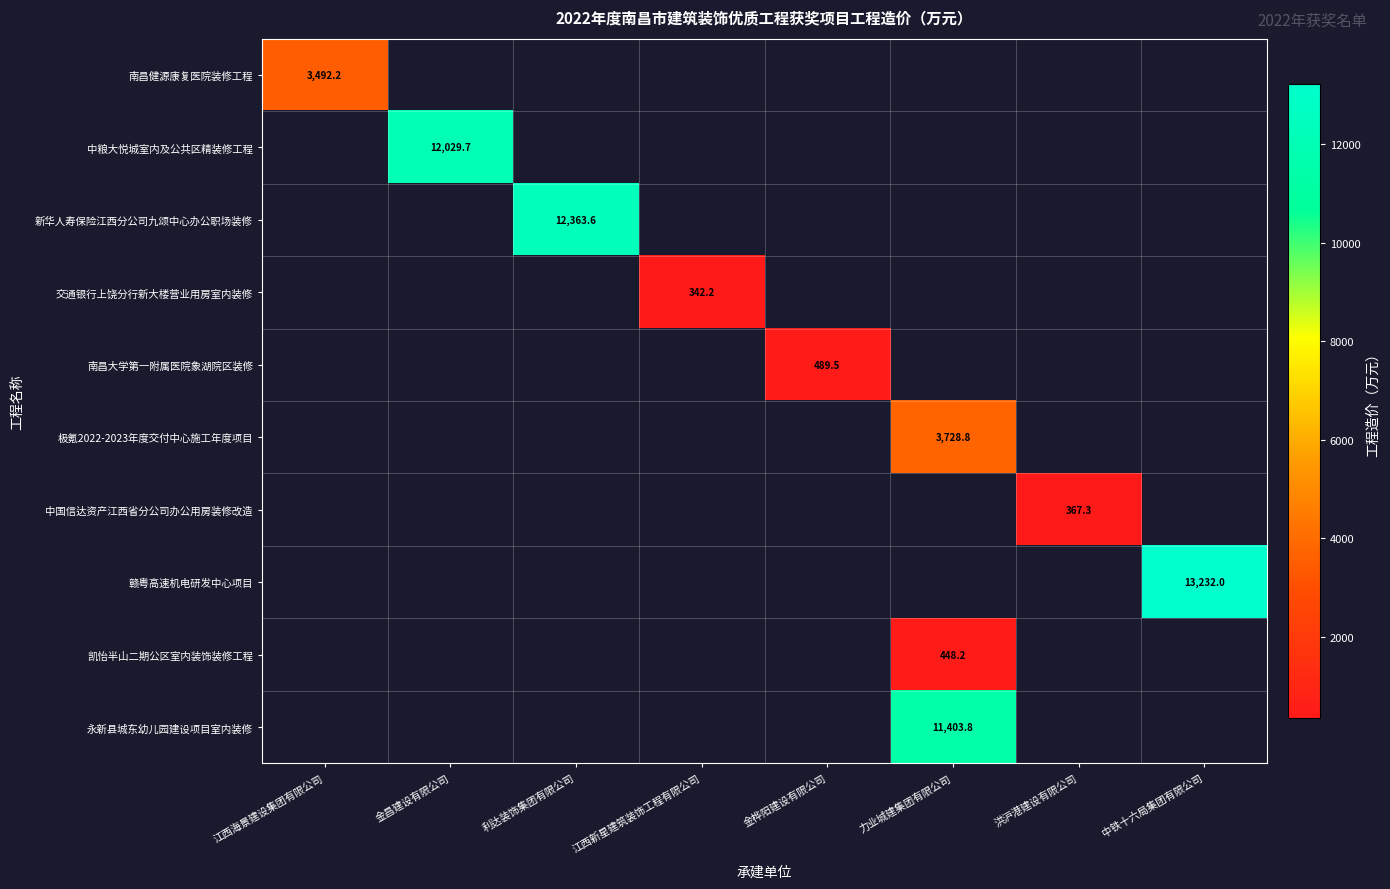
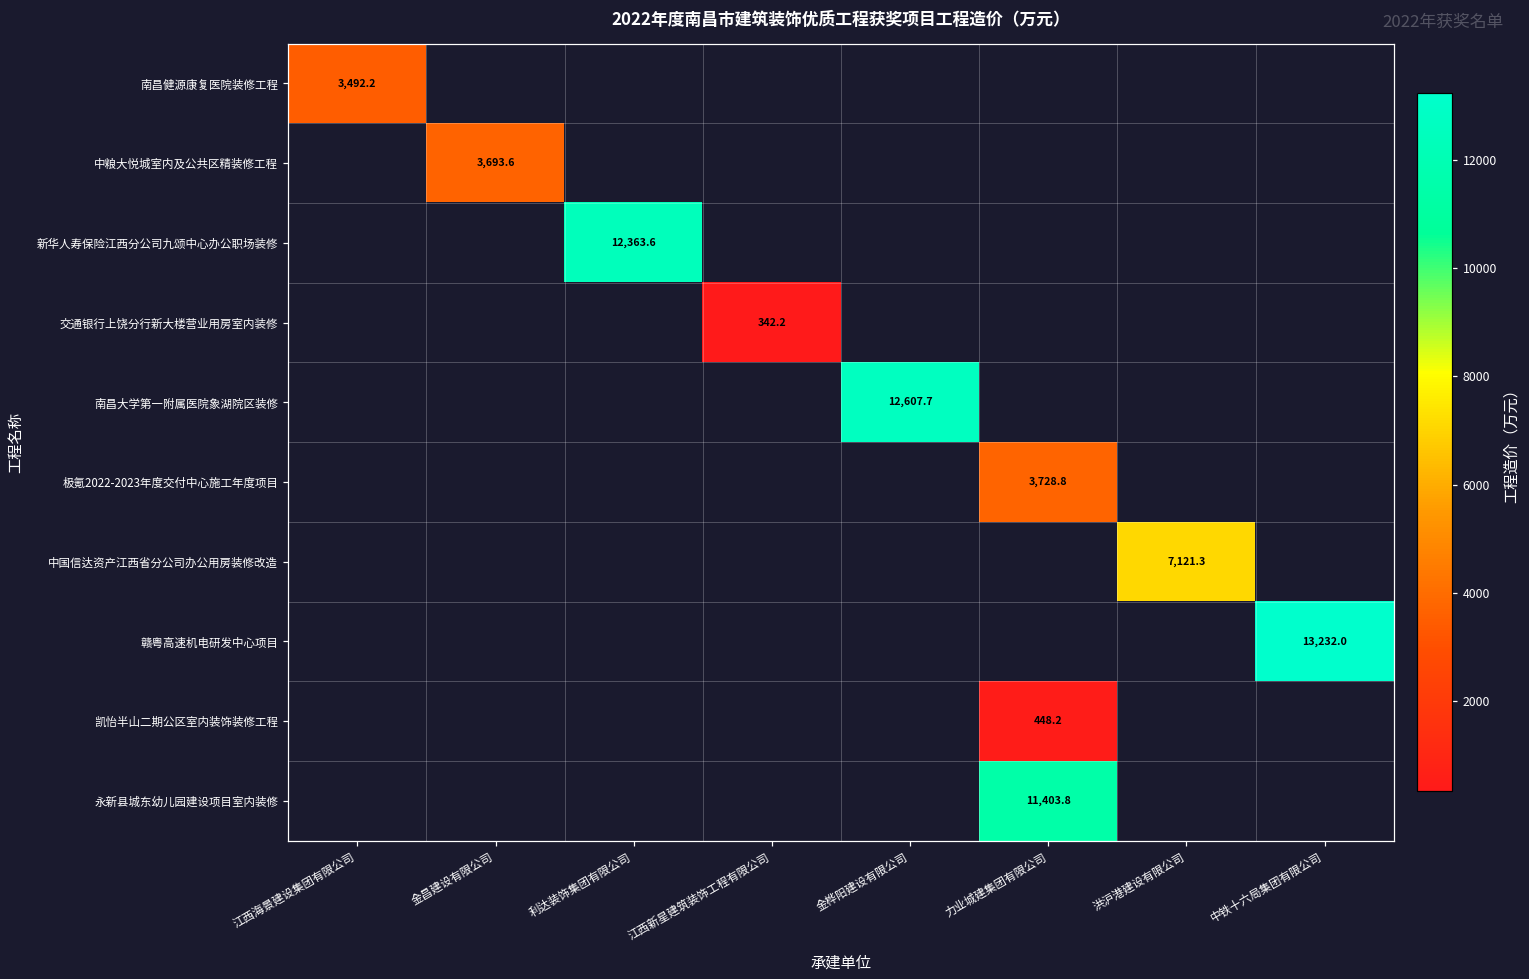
  {
    "南昌健源康复医院装修工程": {
      "江西海景建设集团有限公司": "3,492.2"
    },
    "中粮大悦城室内及公共区精装修工程": {
-     "金昌建设有限公司": "12,029.7"
+     "金昌建设有限公司": "3,693.6"
    },
    "新华人寿保险江西分公司九颂中心办公职场装修": {
      "利达装饰集团有限公司": "12,363.6"
    },
    "交通银行上饶分行新大楼营业用房室内装修": {
      "江西新星建筑装饰工程有限公司": "342.2"
    },
    "南昌大学第一附属医院象湖院区装修": {
-     "金桦阳建设有限公司": "489.5"
+     "金桦阳建设有限公司": "12,607.7"
    },
    "极氪2022-2023年度交付中心施工年度项目": {
      "力业城建集团有限公司": "3,728.8"
    },
    "中国信达资产江西省分公司办公用房装修改造": {
-     "洪沪港建设有限公司": "367.3"
+     "洪沪港建设有限公司": "7,121.3"
    },
    "赣粤高速机电研发中心项目": {
      "中铁十六局集团有限公司": "13,232.0"
    },
    "凯怡半山二期公区室内装饰装修工程": {
      "力业城建集团有限公司": "448.2"
    },
    "永新县城东幼儿园建设项目室内装修": {
      "力业城建集团有限公司": "11,403.8"
    }
  }
